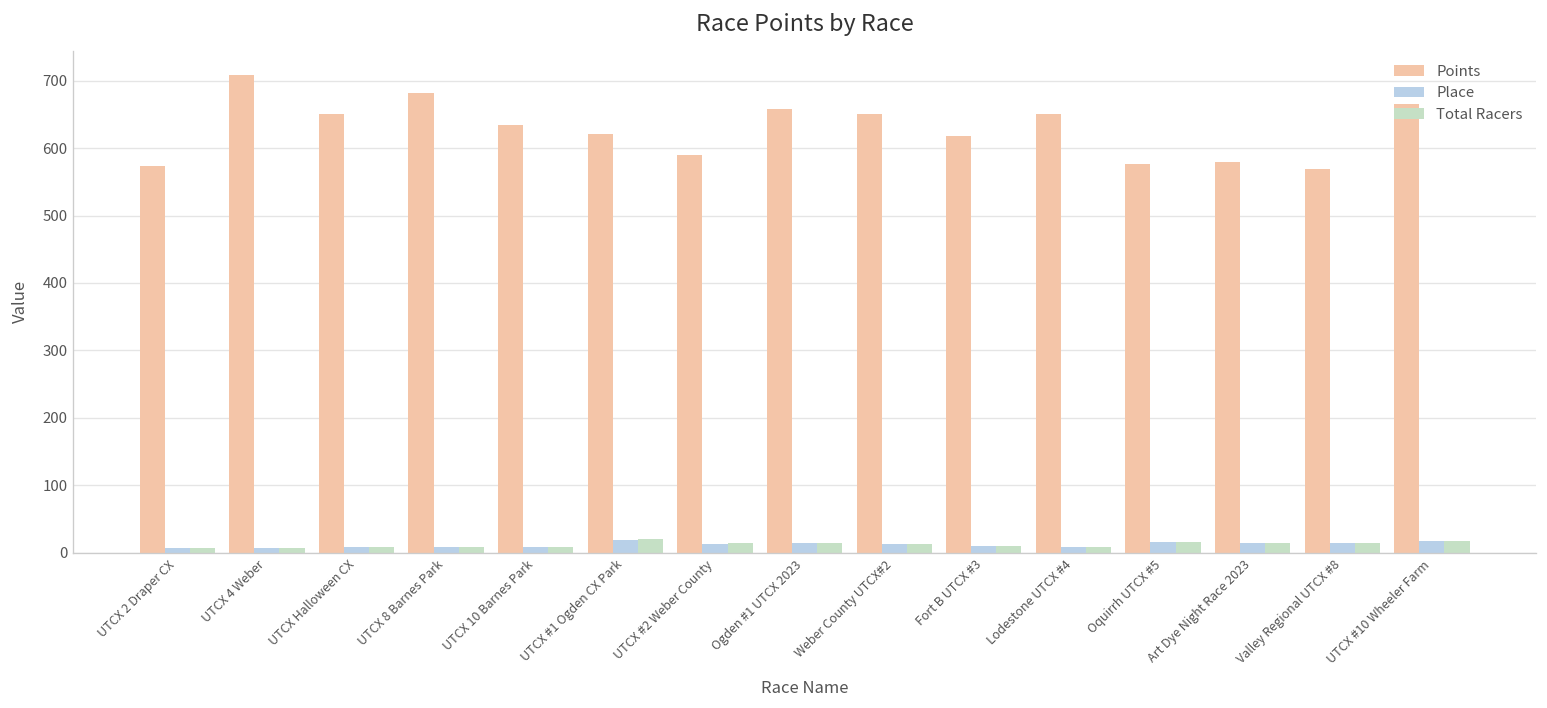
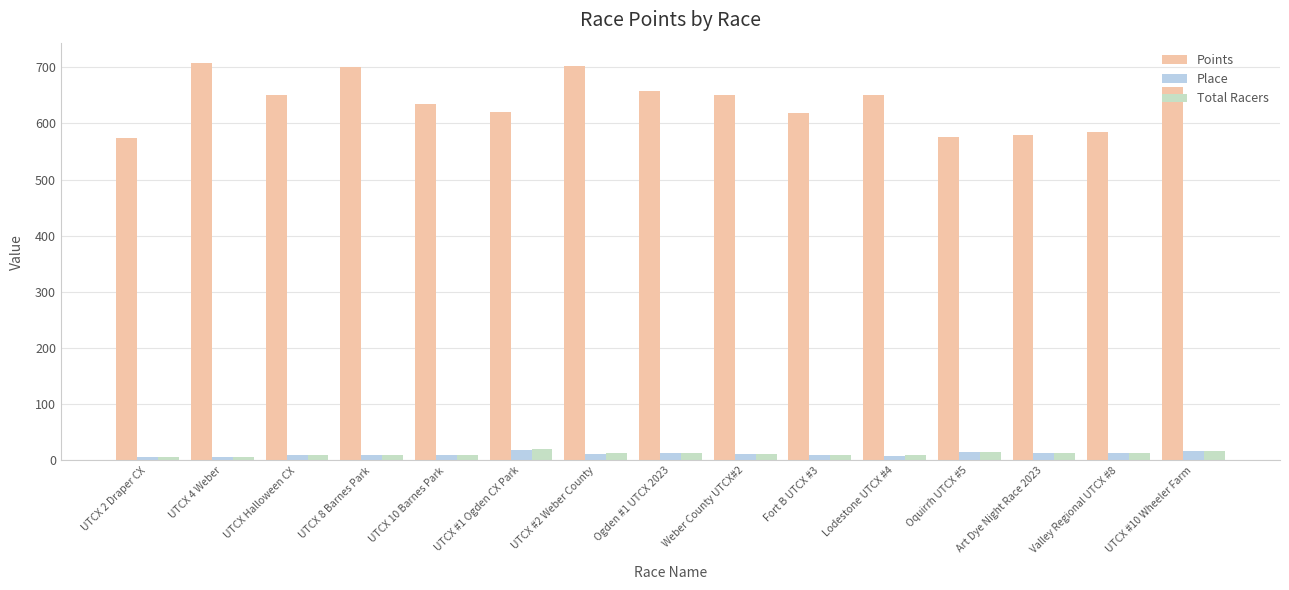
  {
    "Points": {
      "UTCX 2 Draper CX": 570,
      "UTCX 4 Weber": 710,
      "UTCX Halloween CX": 650,
-     "UTCX 8 Barnes Park": 680,
+     "UTCX 8 Barnes Park": 700,
      "UTCX 10 Barnes Park": 630,
      "UTCX #1 Ogden CX Park": 620,
-     "UTCX #2 Weber County": 590,
+     "UTCX #2 Weber County": 700,
      "Ogden #1 UTCX 2023": 660,
      "Weber County UTCX#2": 650,
      "Fort B UTCX #3": 620,
      "Lodestone UTCX #4": 650,
      "Oquirrh UTCX #5": 580,
      "Art Dye Night Race 2023": 580,
-     "Valley Regional UTCX #8": 570,
+     "Valley Regional UTCX #8": 580,
      "UTCX #10 Wheeler Farm": 670
    }
  }
